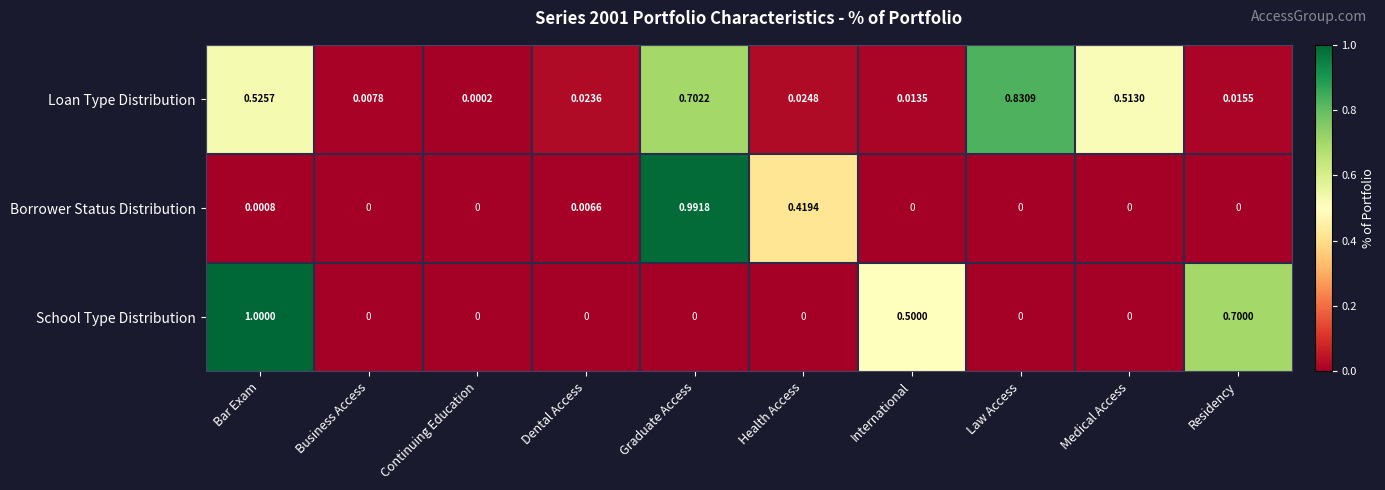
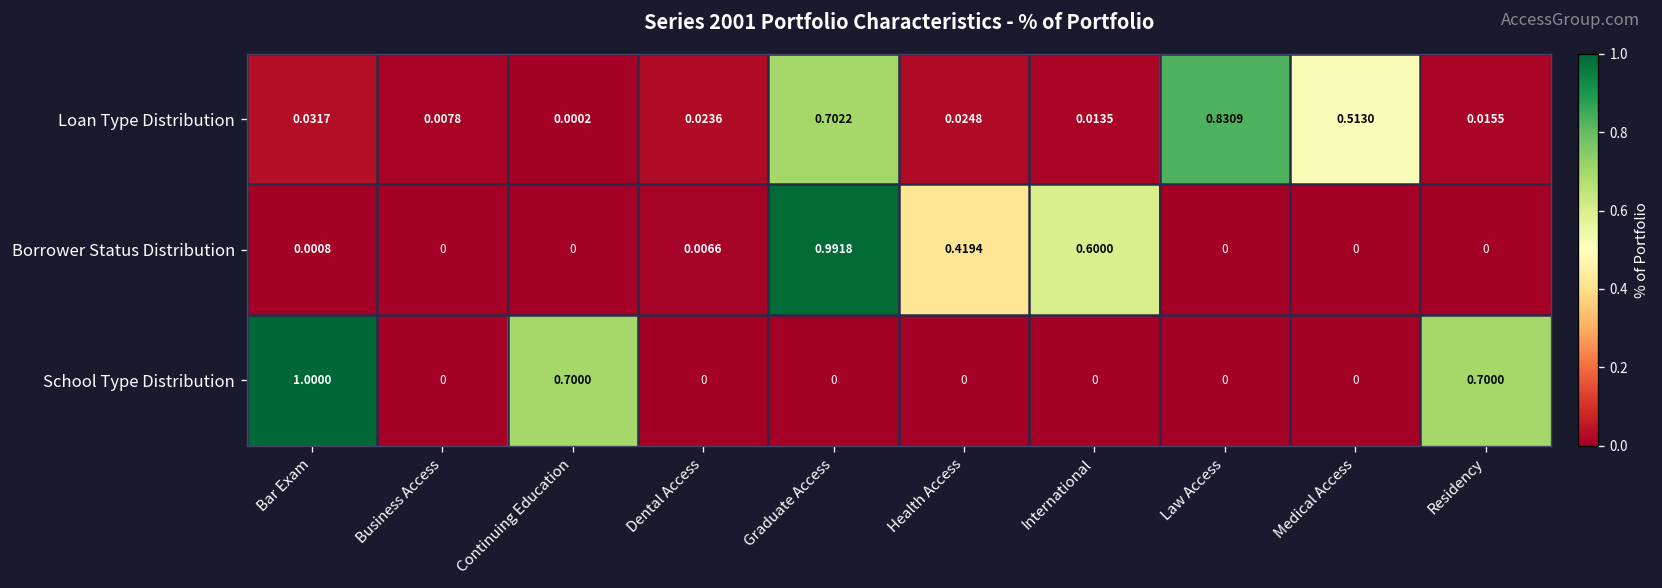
  {
    "Loan Type Distribution": {
-     "Bar Exam": 0.5257,
+     "Bar Exam": 0.0317,
      "Business Access": 0.0078,
      "Continuing Education": 0.0002,
      "Dental Access": 0.0236,
      "Graduate Access": 0.7022,
      "Health Access": 0.0248,
      "International": 0.0135,
      "Law Access": 0.8309,
      "Medical Access": 0.5130,
      "Residency": 0.0155
    },
    "Borrower Status Distribution": {
      "Bar Exam": 0.0008,
      "Business Access": 0,
      "Continuing Education": 0,
      "Dental Access": 0.0066,
      "Graduate Access": 0.9918,
      "Health Access": 0.4194,
-     "International": 0,
+     "International": 0.6000,
      "Law Access": 0,
      "Medical Access": 0,
      "Residency": 0
    },
    "School Type Distribution": {
      "Bar Exam": 1.0000,
      "Business Access": 0,
-     "Continuing Education": 0,
+     "Continuing Education": 0.7000,
      "Dental Access": 0,
      "Graduate Access": 0,
      "Health Access": 0,
-     "International": 0.5000,
+     "International": 0,
      "Law Access": 0,
      "Medical Access": 0,
      "Residency": 0.7000
    }
  }
